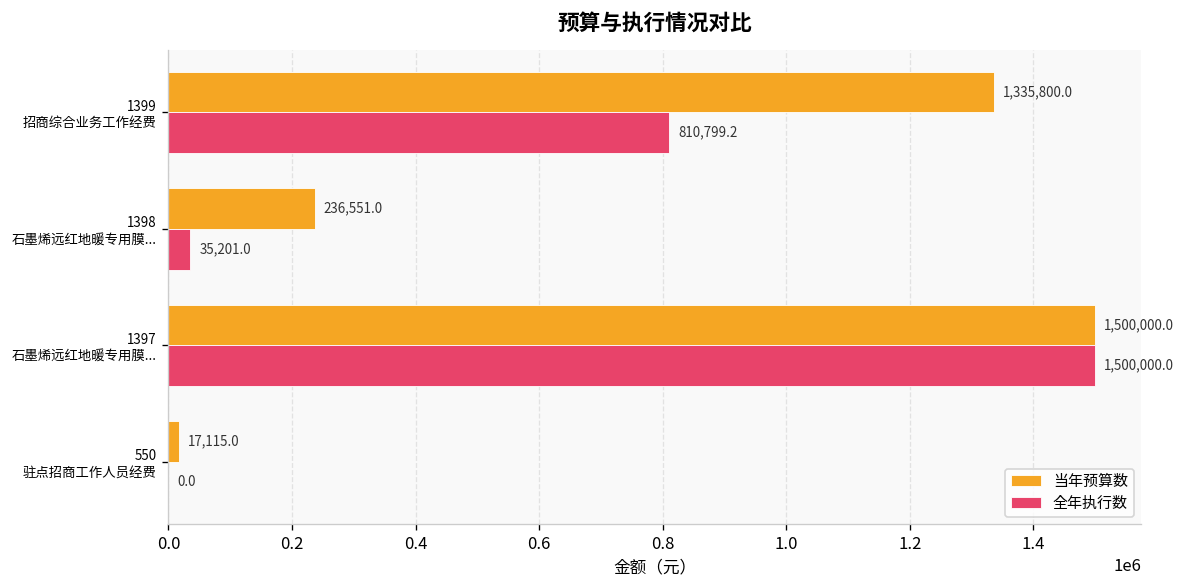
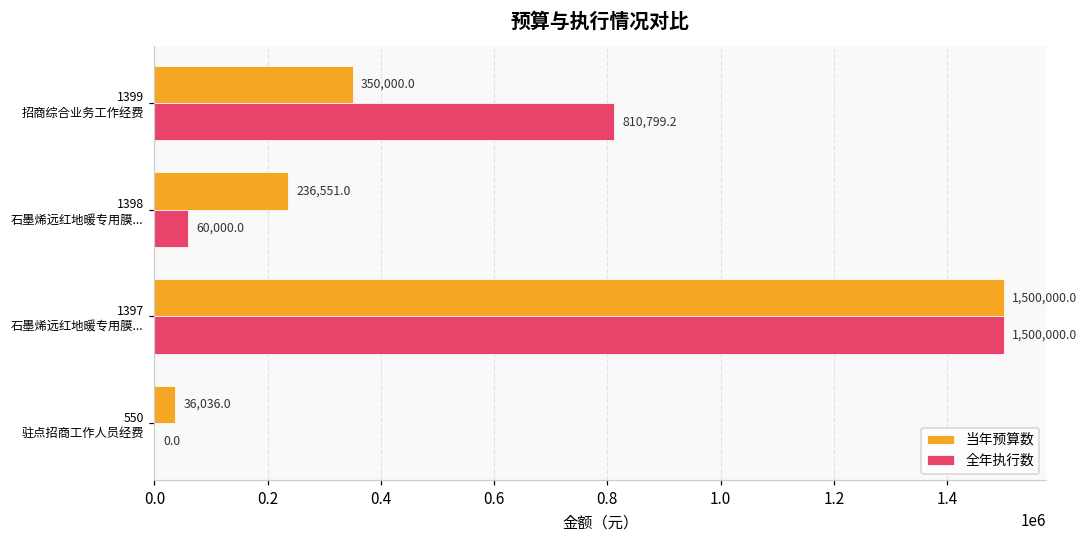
  {
    "当年预算数": {
-     "1399 招商综合业务工作经费": "1,335,800.0",
+     "1399 招商综合业务工作经费": "350,000.0",
      "1398 石墨烯远红地暖专用膜...": "236,551.0",
      "1397 石墨烯远红地暖专用膜...": "1,500,000.0",
-     "550 驻点招商工作人员经费": "17,115.0"
+     "550 驻点招商工作人员经费": "36,036.0"
    },
    "全年执行数": {
      "1399 招商综合业务工作经费": "810,799.2",
-     "1398 石墨烯远红地暖专用膜...": "35,201.0",
+     "1398 石墨烯远红地暖专用膜...": "60,000.0",
      "1397 石墨烯远红地暖专用膜...": "1,500,000.0",
      "550 驻点招商工作人员经费": "0.0"
    }
  }
